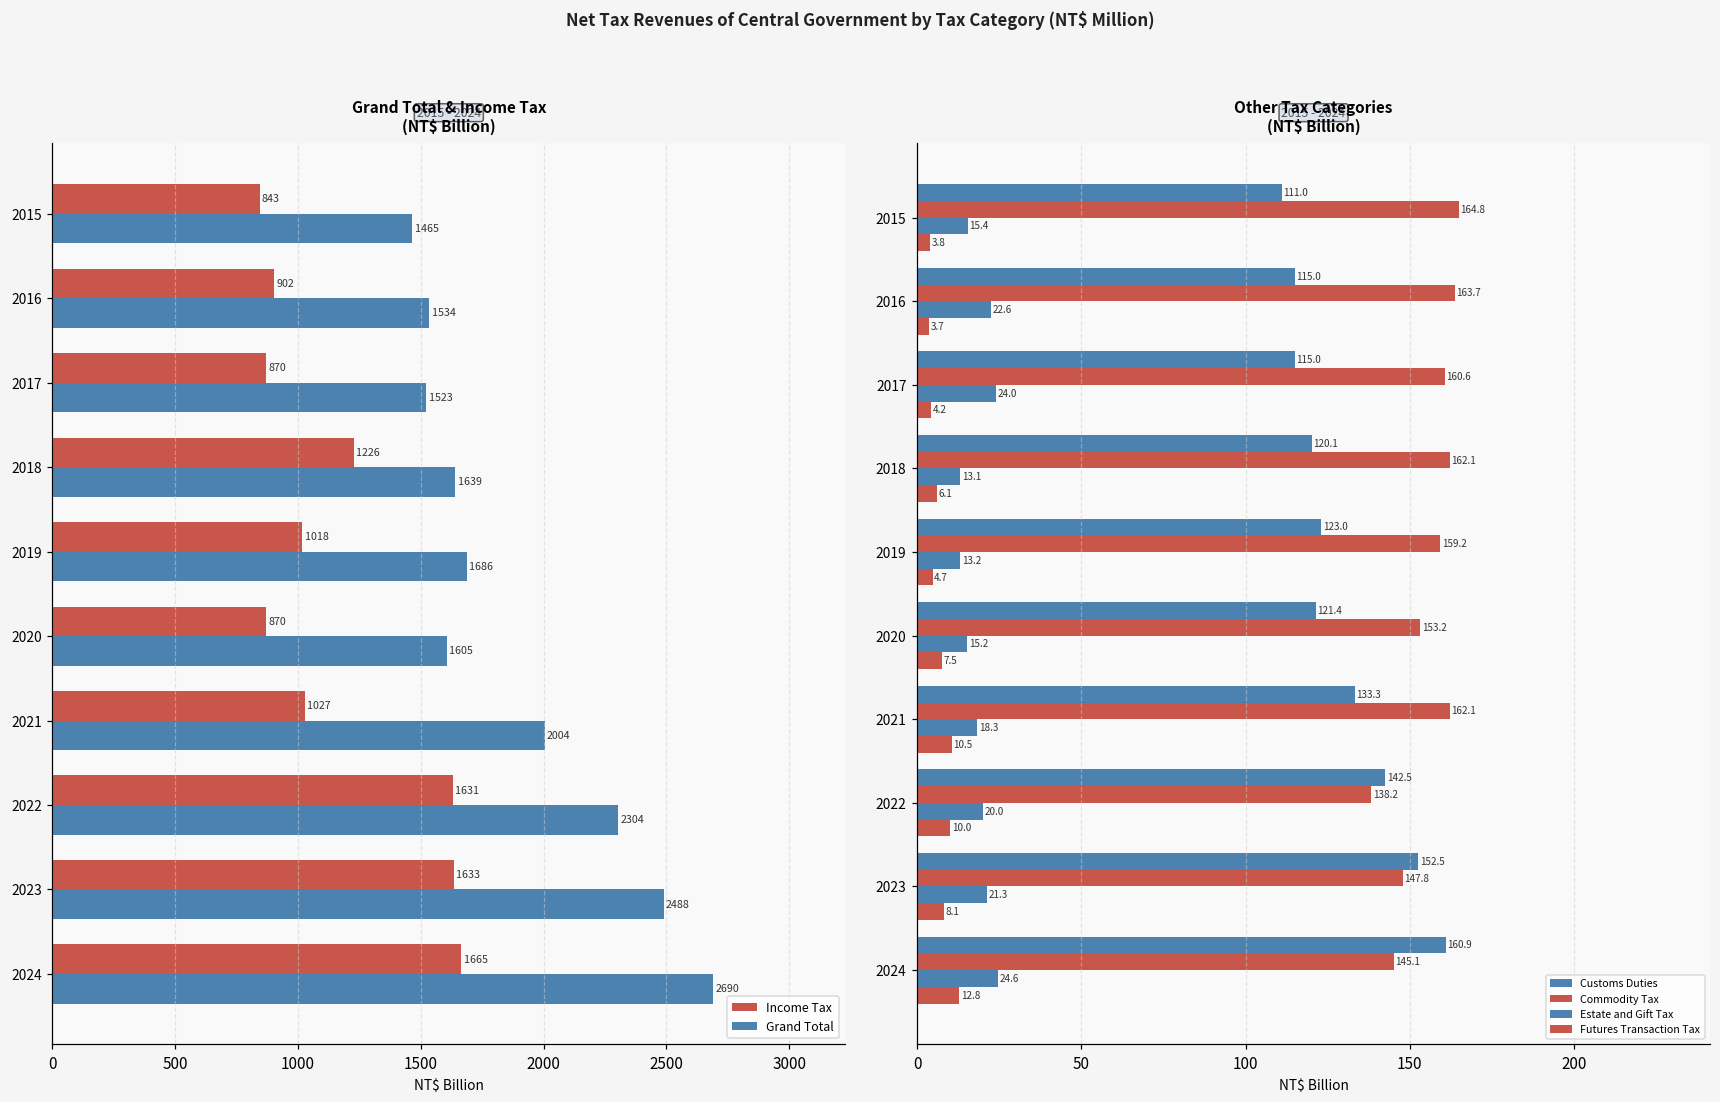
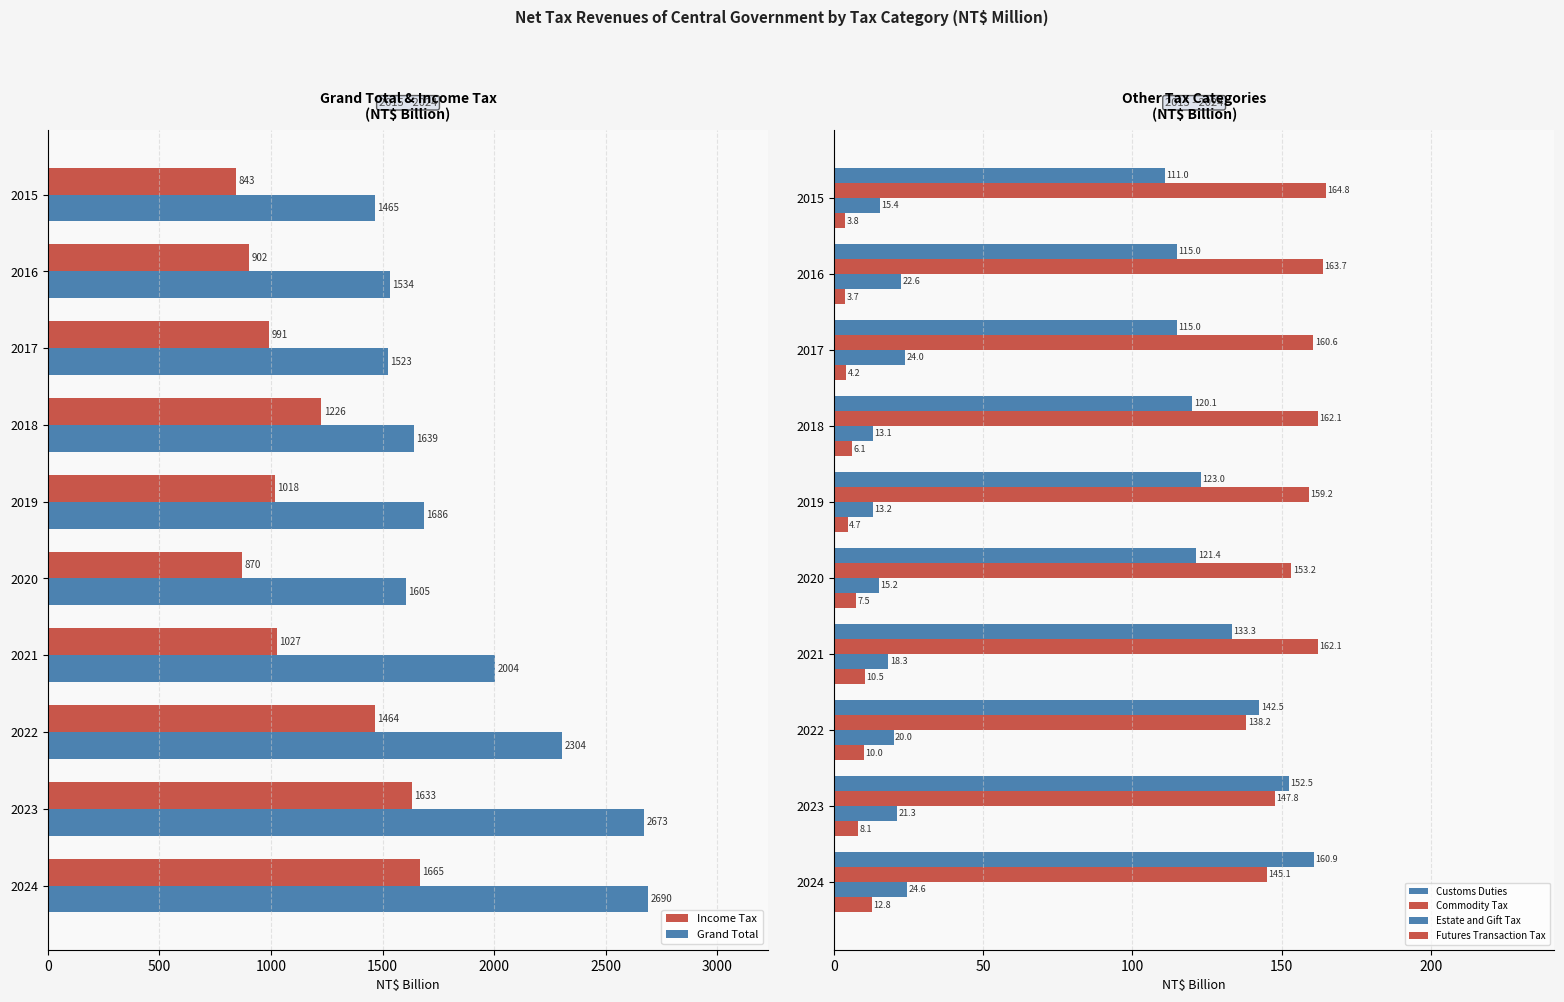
  {
    "Grand Total & Income Tax (NT$ Billion)": {
      "Income Tax": {
        "2015": 843,
        "2016": 902,
-       "2017": 870,
+       "2017": 991,
        "2018": 1226,
        "2019": 1018,
        "2020": 870,
        "2021": 1027,
-       "2022": 1631,
+       "2022": 1464,
        "2023": 1633,
        "2024": 1665
      },
      "Grand Total": {
        "2015": 1465,
        "2016": 1534,
        "2017": 1523,
        "2018": 1639,
        "2019": 1686,
        "2020": 1605,
        "2021": 2004,
        "2022": 2304,
-       "2023": 2488,
+       "2023": 2673,
        "2024": 2690
      }
    }
  }
